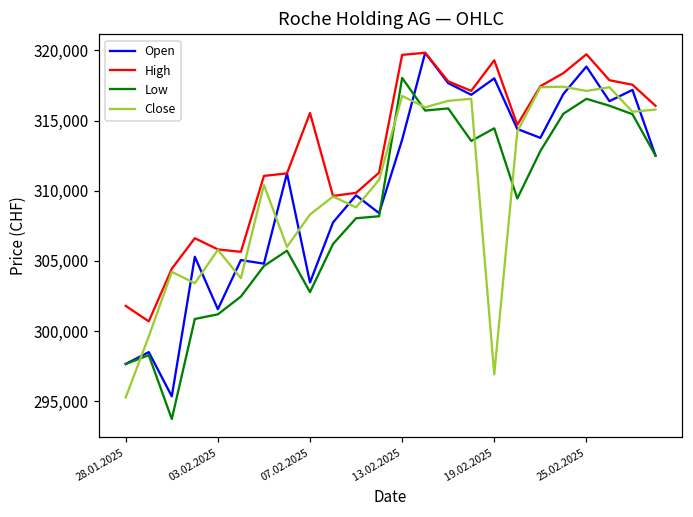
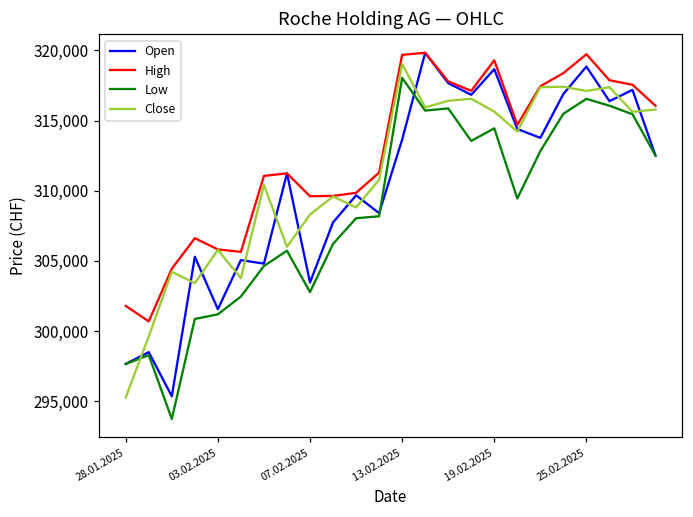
  {
    "Open": {
      "03.02.2025": "301,600",
      "07.02.2025": "303,500",
      "13.02.2025": "313,600",
-     "19.02.2025": "318,000",
+     "19.02.2025": "318,700",
      "25.02.2025": "318,800"
    },
    "High": {
      "28.01.2025": "301,800",
-     "07.02.2025": "315,500",
+     "07.02.2025": "309,600",
      "13.02.2025": "319,700",
      "19.02.2025": "319,300",
      "25.02.2025": "319,700"
    },
    "Low": {
      "03.02.2025": "301,200",
      "07.02.2025": "302,800",
      "13.02.2025": "318,000",
      "19.02.2025": "314,400",
      "25.02.2025": "316,500"
    },
    "Close": {
      "28.01.2025": "295,300",
      "07.02.2025": "308,300",
-     "13.02.2025": "316,800",
-     "19.02.2025": "296,900",
+     "13.02.2025": "319,000",
+     "19.02.2025": "315,600",
      "25.02.2025": "317,100"
    }
  }
